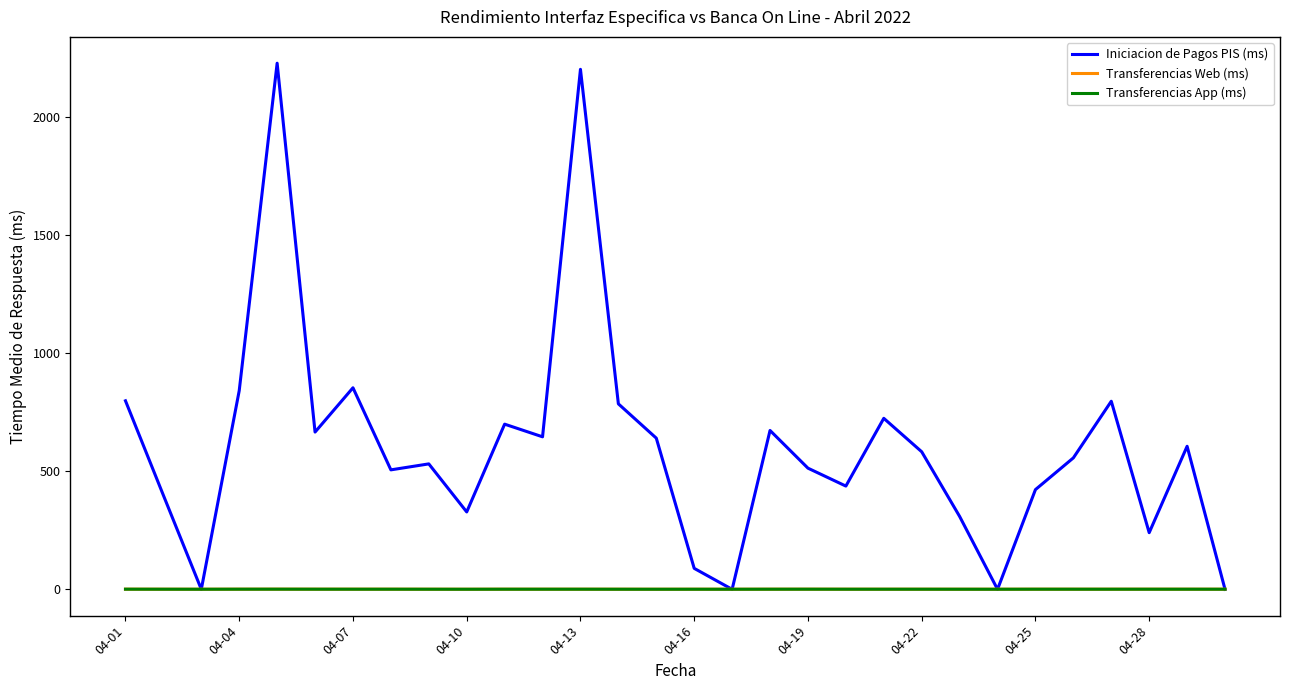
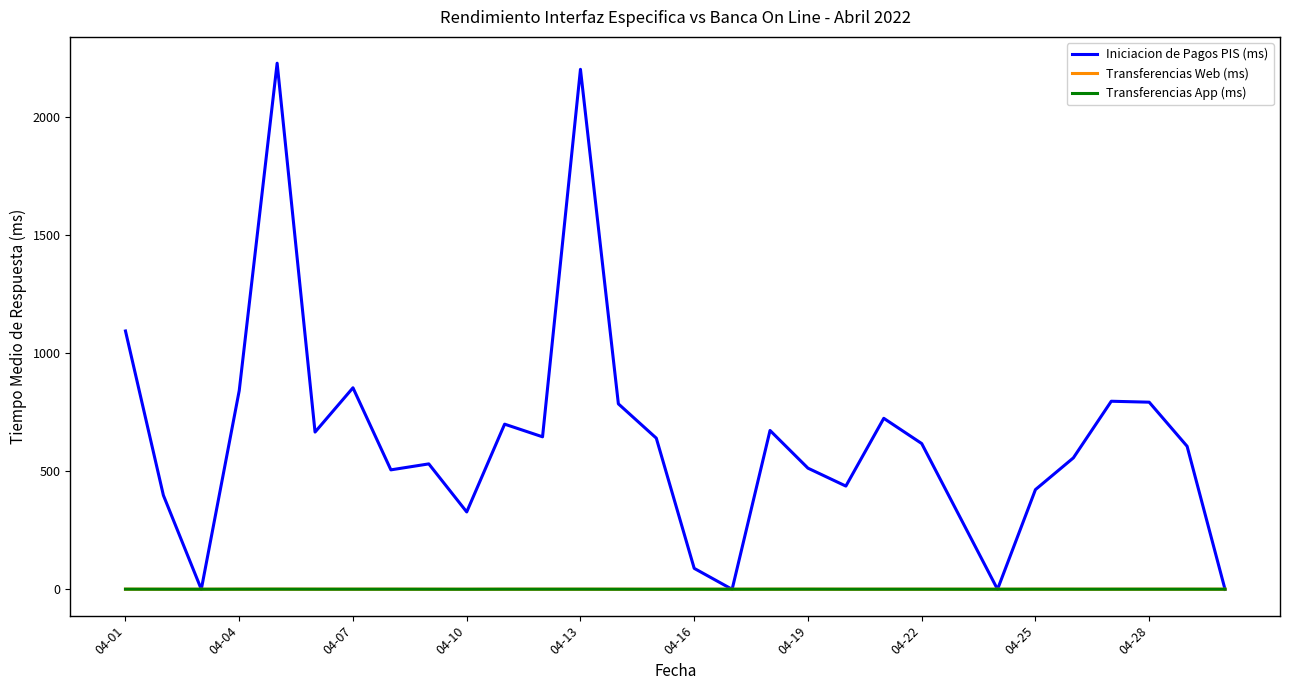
  {
    "Iniciacion de Pagos PIS (ms)": {
-     "04-01": 800,
+     "04-01": 1090,
      "04-04": 840,
      "04-07": 850,
      "04-10": 330,
      "04-13": 2200,
      "04-16": 90,
      "04-19": 510,
-     "04-22": 580,
+     "04-22": 620,
      "04-25": 420,
-     "04-28": 240
+     "04-28": 790
    },
    "Transferencias App (ms)": {
      "04-01": 0,
      "04-04": 0,
      "04-07": 0,
      "04-10": 0,
      "04-13": 0,
      "04-16": 0,
      "04-19": 0,
      "04-22": 0,
      "04-25": 0,
      "04-28": 0
    }
  }
